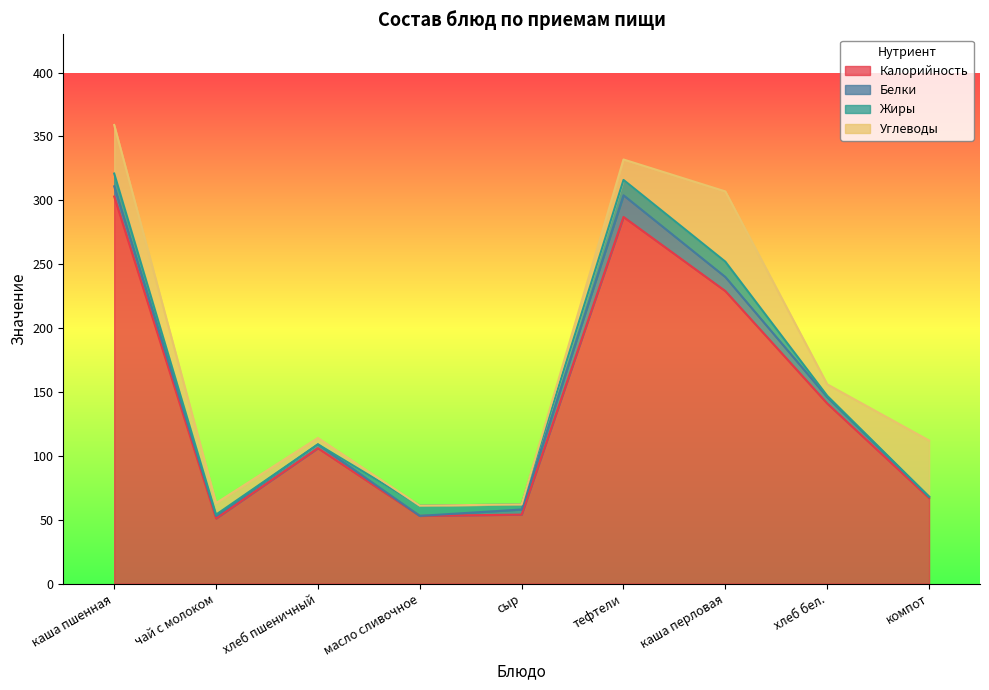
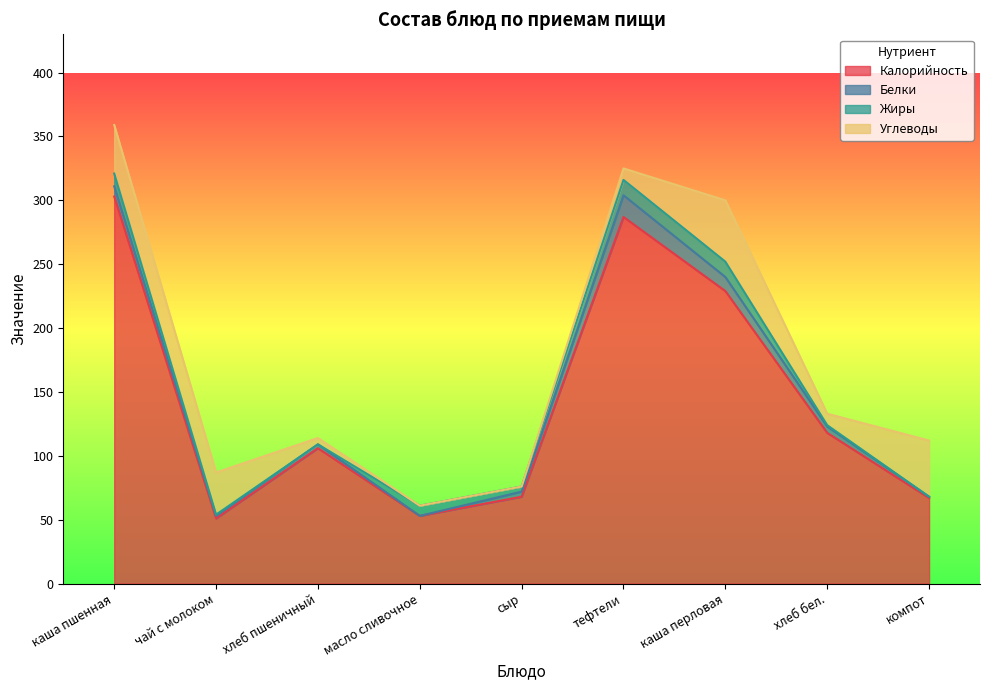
  {
    "Калорийность": {
      "каша пшенная": 303,
      "хлеб пшеничный": 106,
-     "сыр": 54,
+     "сыр": 68,
      "тефтели": 287,
      "каша перловая": 229,
-     "хлеб бел.": 141
+     "хлеб бел.": 118
    },
    "Углеводы": {
      "каша пшенная": 38,
-     "чай с молоком": 9,
+     "чай с молоком": 33,
      "хлеб пшеничный": 5,
-     "тефтели": 16,
-     "каша перловая": 55,
+     "тефтели": 9,
+     "каша перловая": 48,
      "хлеб бел.": 9,
      "компот": 44
    }
  }
